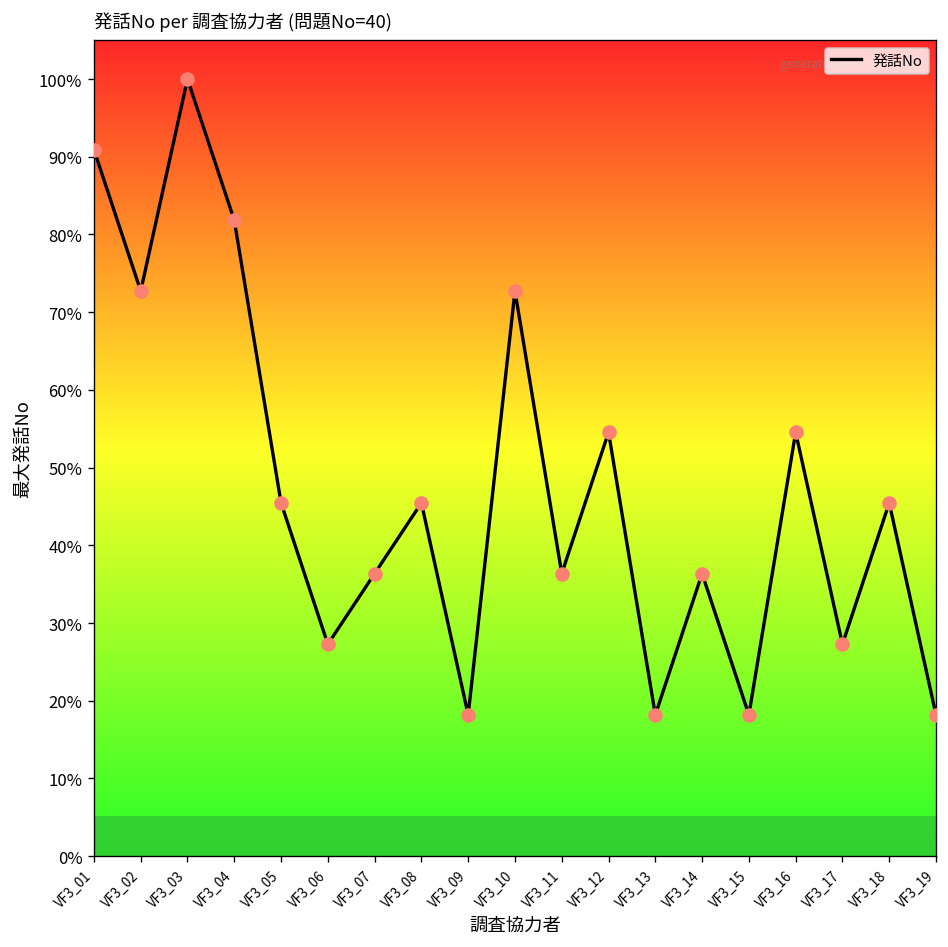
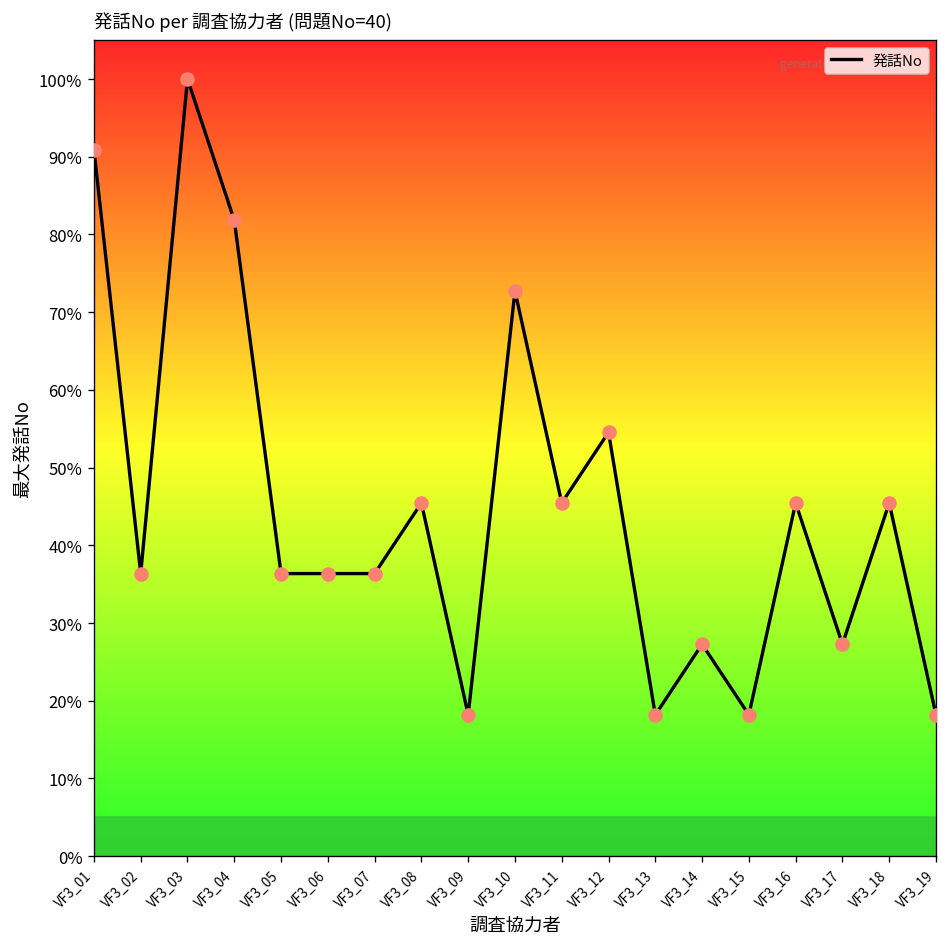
  {
    "VF3_01": "91%",
-   "VF3_02": "73%",
+   "VF3_02": "36%",
    "VF3_03": "100%",
    "VF3_04": "82%",
-   "VF3_05": "45%",
-   "VF3_06": "27%",
+   "VF3_05": "36%",
+   "VF3_06": "36%",
    "VF3_07": "36%",
    "VF3_08": "45%",
    "VF3_09": "18%",
    "VF3_10": "73%",
-   "VF3_11": "36%",
+   "VF3_11": "45%",
    "VF3_12": "55%",
    "VF3_13": "18%",
-   "VF3_14": "36%",
+   "VF3_14": "27%",
    "VF3_15": "18%",
-   "VF3_16": "55%",
+   "VF3_16": "45%",
    "VF3_17": "27%",
    "VF3_18": "45%",
    "VF3_19": "18%"
  }
